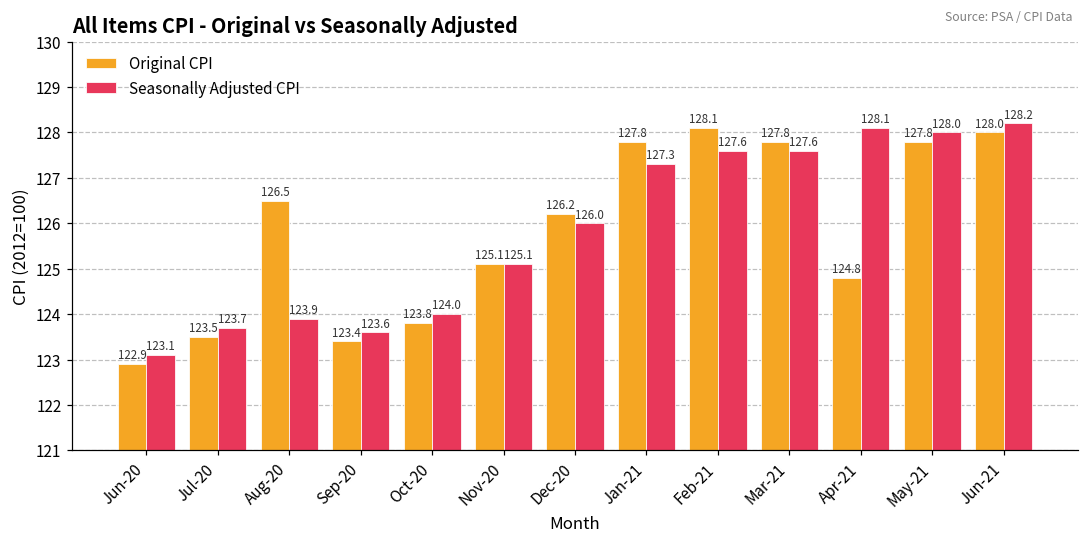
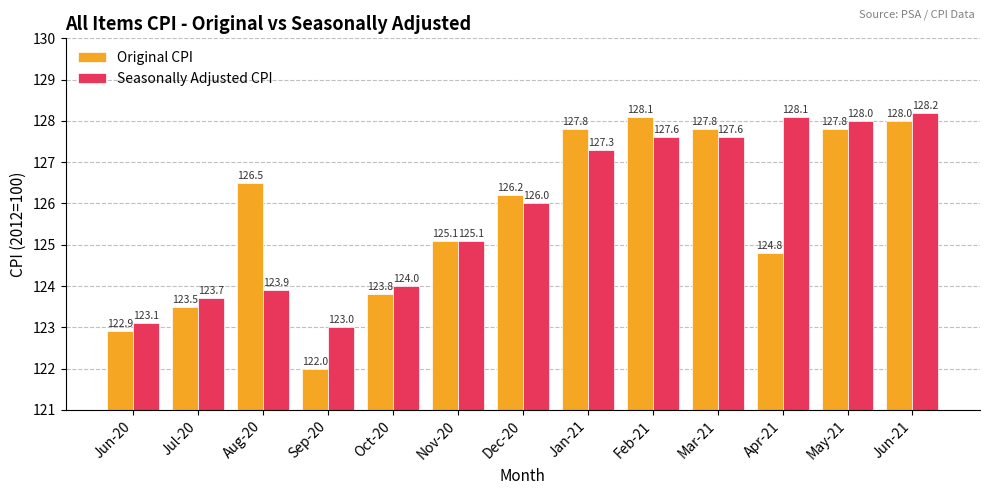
  {
    "Original CPI": {
      "Jun-20": 122.9,
      "Jul-20": 123.5,
      "Aug-20": 126.5,
-     "Sep-20": 123.4,
+     "Sep-20": 122.0,
      "Oct-20": 123.8,
      "Nov-20": 125.1,
      "Dec-20": 126.2,
      "Jan-21": 127.8,
      "Feb-21": 128.1,
      "Mar-21": 127.8,
      "Apr-21": 124.8,
      "May-21": 127.8,
      "Jun-21": 128.0
    },
    "Seasonally Adjusted CPI": {
      "Jun-20": 123.1,
      "Jul-20": 123.7,
      "Aug-20": 123.9,
-     "Sep-20": 123.6,
+     "Sep-20": 123.0,
      "Oct-20": 124.0,
      "Nov-20": 125.1,
      "Dec-20": 126.0,
      "Jan-21": 127.3,
      "Feb-21": 127.6,
      "Mar-21": 127.6,
      "Apr-21": 128.1,
      "May-21": 128.0,
      "Jun-21": 128.2
    }
  }
